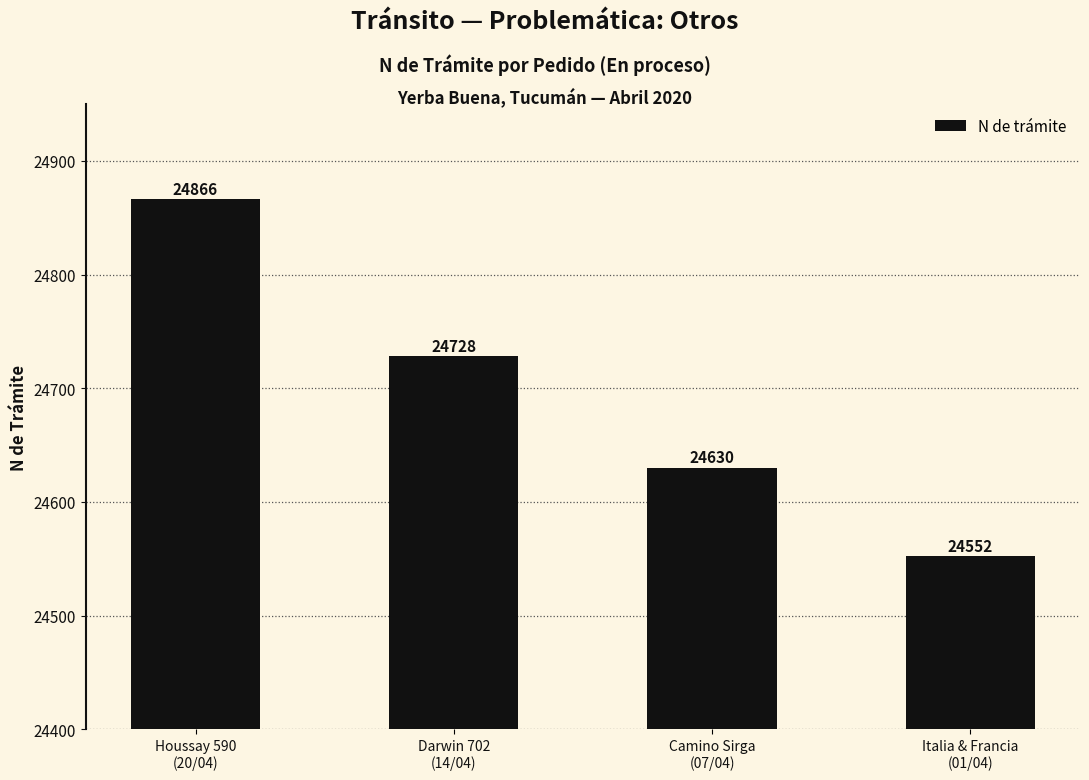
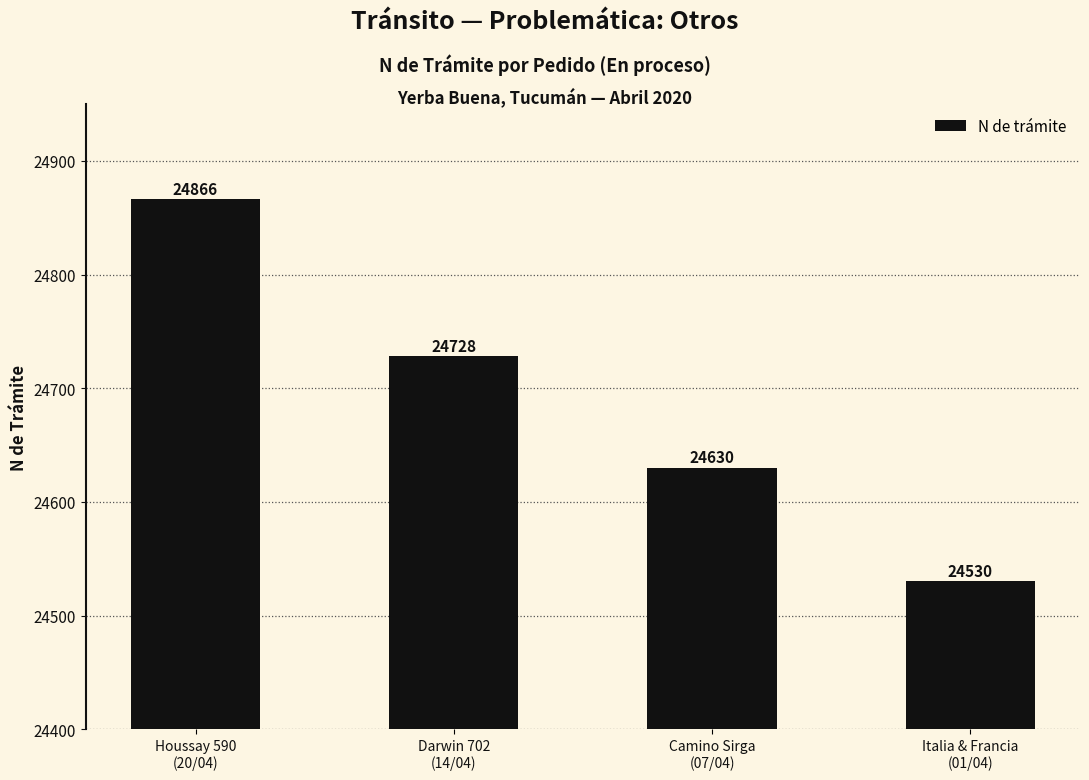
  {
    "Houssay 590 (20/04)": 24866,
    "Darwin 702 (14/04)": 24728,
    "Camino Sirga (07/04)": 24630,
-   "Italia & Francia (01/04)": 24552
+   "Italia & Francia (01/04)": 24530
  }
